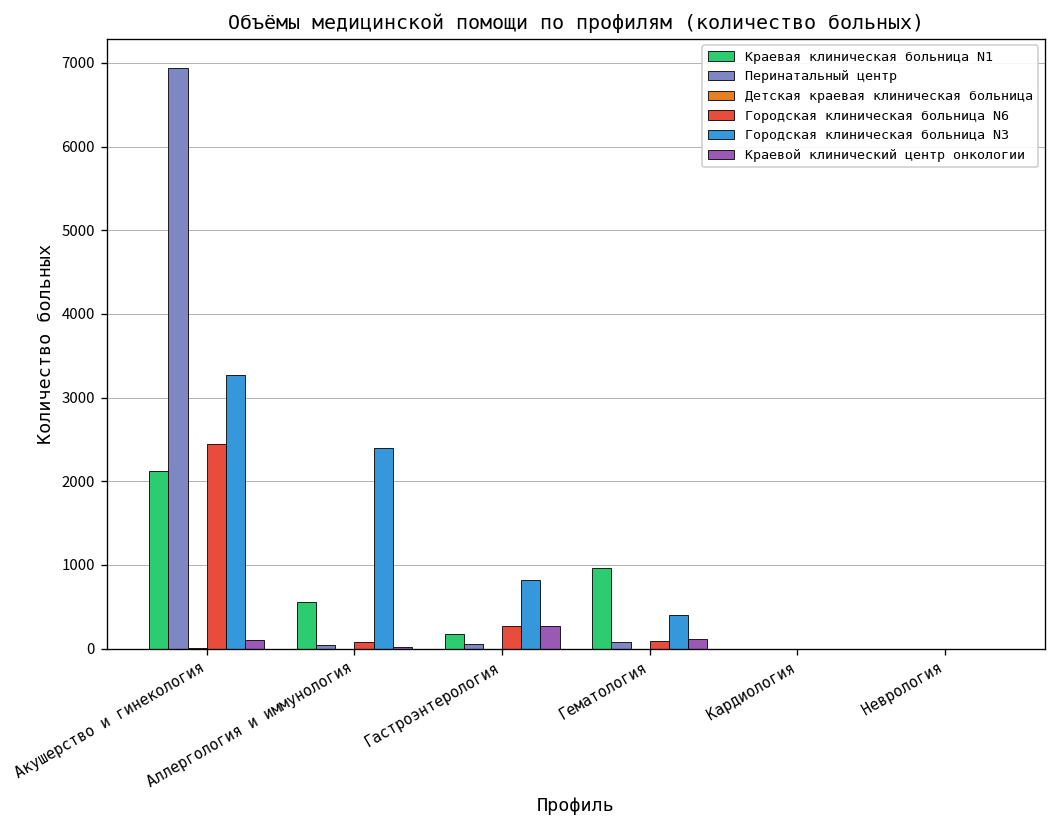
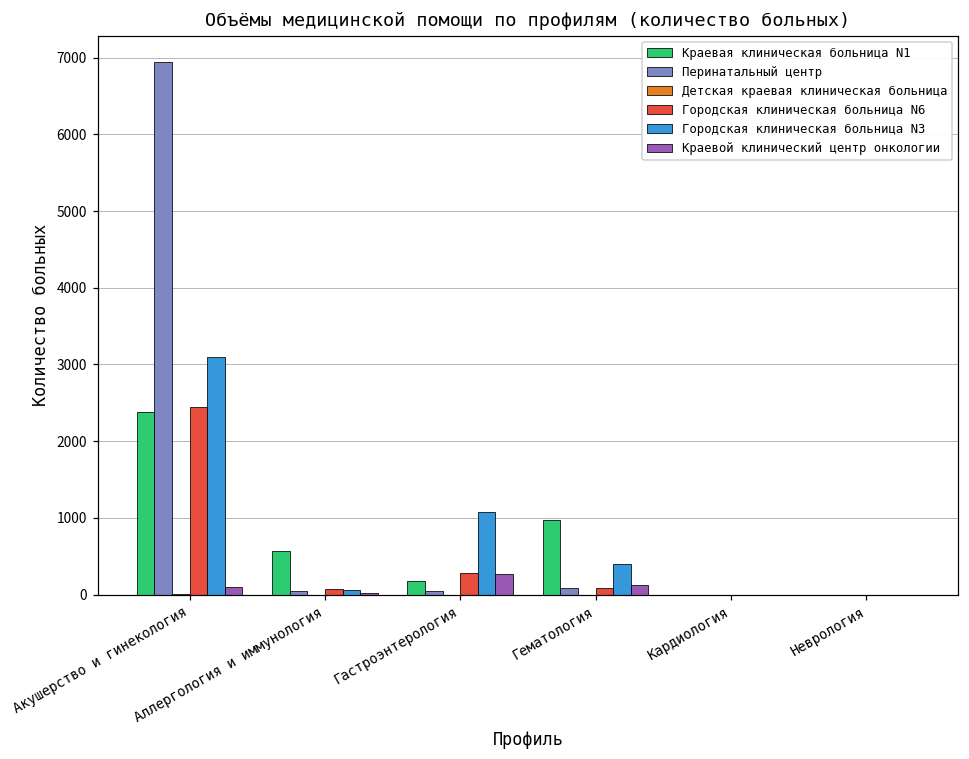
  {
    "Краевая клиническая больница N1": {
-     "Акушерство и гинекология": 2100,
+     "Акушерство и гинекология": 2400,
      "Аллергология и иммунология": 600,
      "Гастроэнтерология": 200,
      "Гематология": 1000,
      "Кардиология": 0,
      "Неврология": 0
    },
    "Городская клиническая больница N3": {
-     "Акушерство и гинекология": 3300,
-     "Аллергология и иммунология": 2400,
-     "Гастроэнтерология": 800,
+     "Акушерство и гинекология": 3100,
+     "Аллергология и иммунология": 100,
+     "Гастроэнтерология": 1100,
      "Гематология": 400,
      "Кардиология": 0,
      "Неврология": 0
    }
  }
